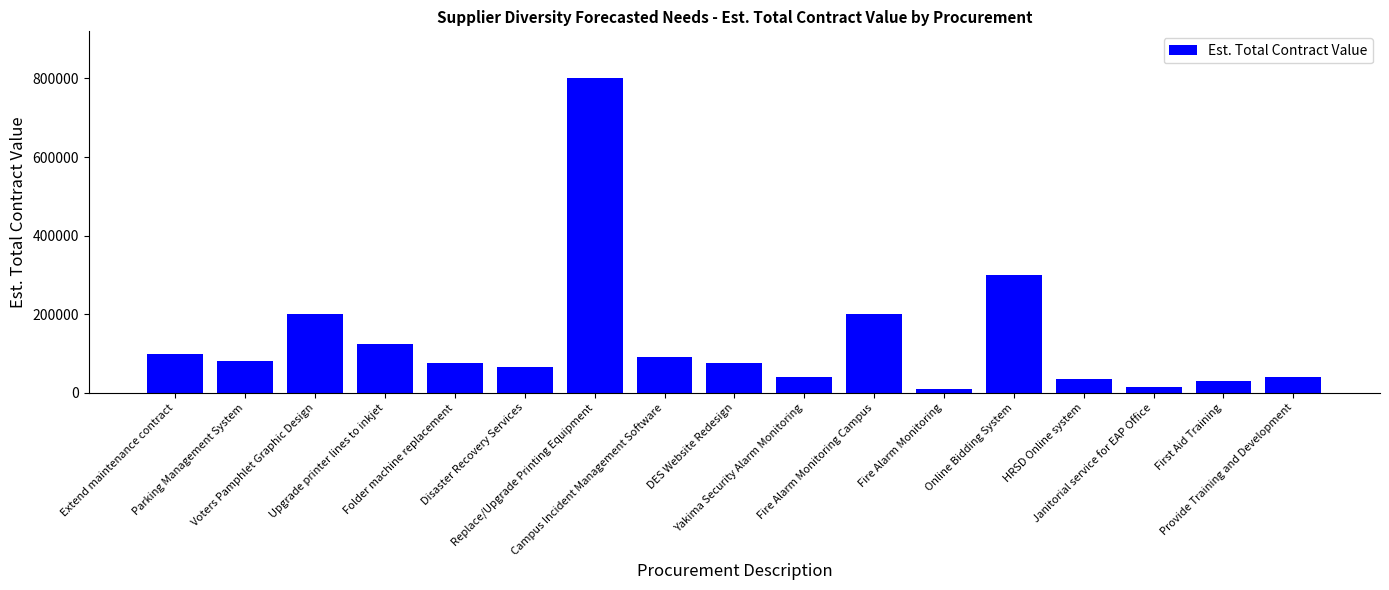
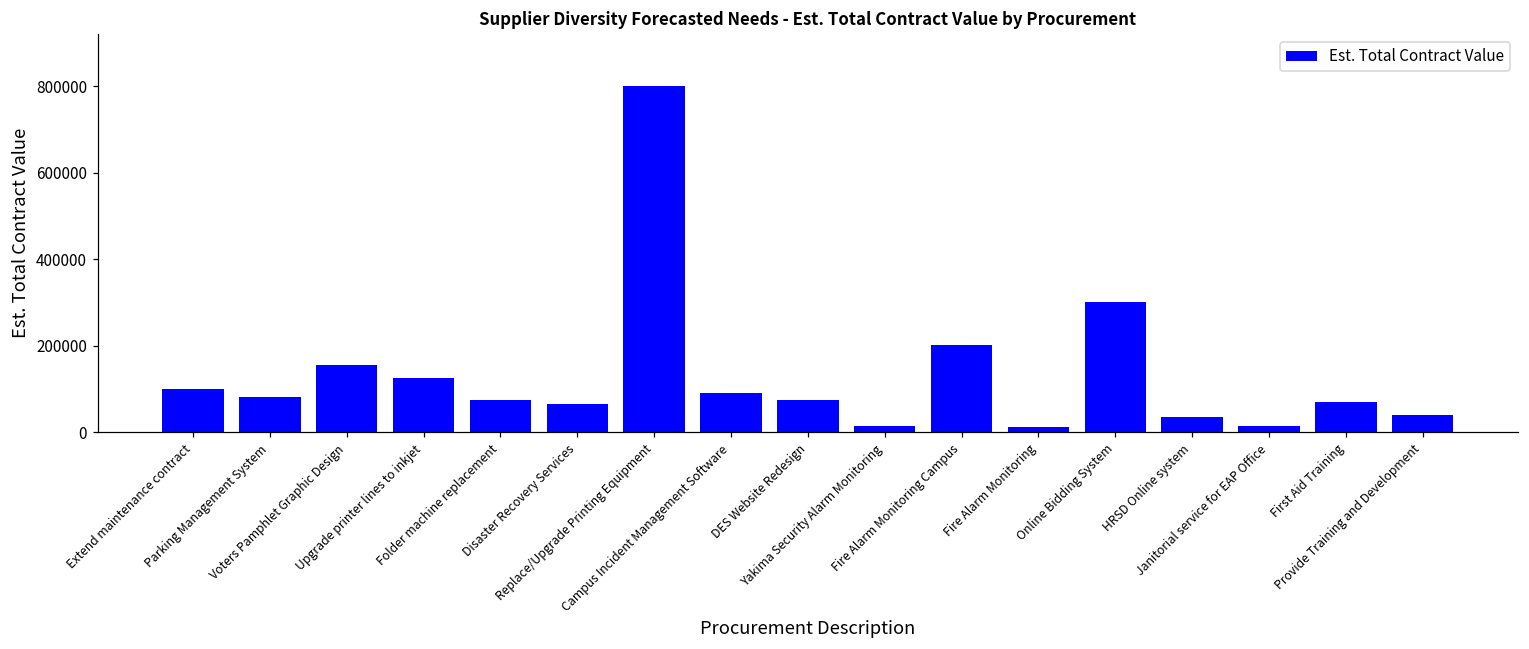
  {
    "Extend maintenance contract": 100000,
    "Parking Management System": 80000,
-   "Voters Pamphlet Graphic Design": 200000,
+   "Voters Pamphlet Graphic Design": 150000,
    "Upgrade printer lines to inkjet": 130000,
    "Folder machine replacement": 80000,
    "Disaster Recovery Services": 60000,
    "Replace/Upgrade Printing Equipment": 800000,
    "Campus Incident Management Software": 90000,
    "DES Website Redesign": 80000,
-   "Yakima Security Alarm Monitoring": 40000,
+   "Yakima Security Alarm Monitoring": 10000,
    "Fire Alarm Monitoring Campus": 200000,
    "Fire Alarm Monitoring": 10000,
    "Online Bidding System": 300000,
    "HRSD Online system": 40000,
    "Janitorial service for EAP Office": 10000,
-   "First Aid Training": 30000,
+   "First Aid Training": 70000,
    "Provide Training and Development": 40000
  }
